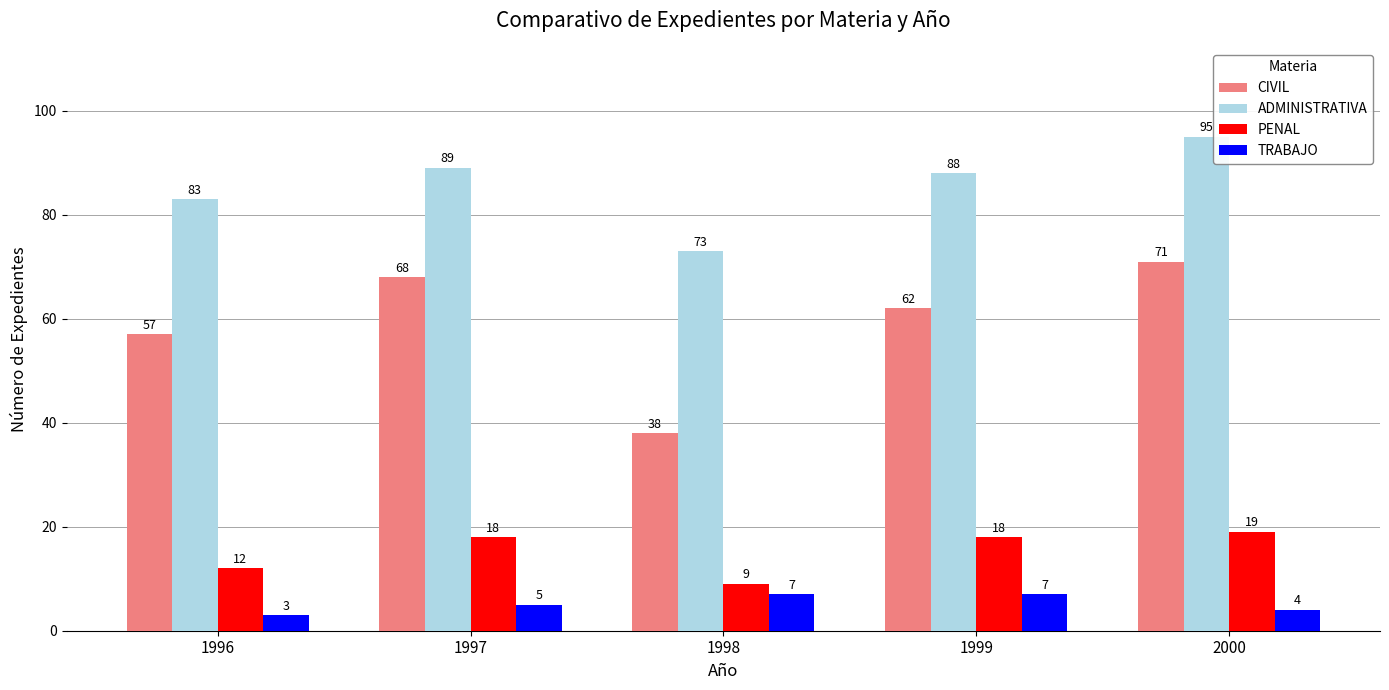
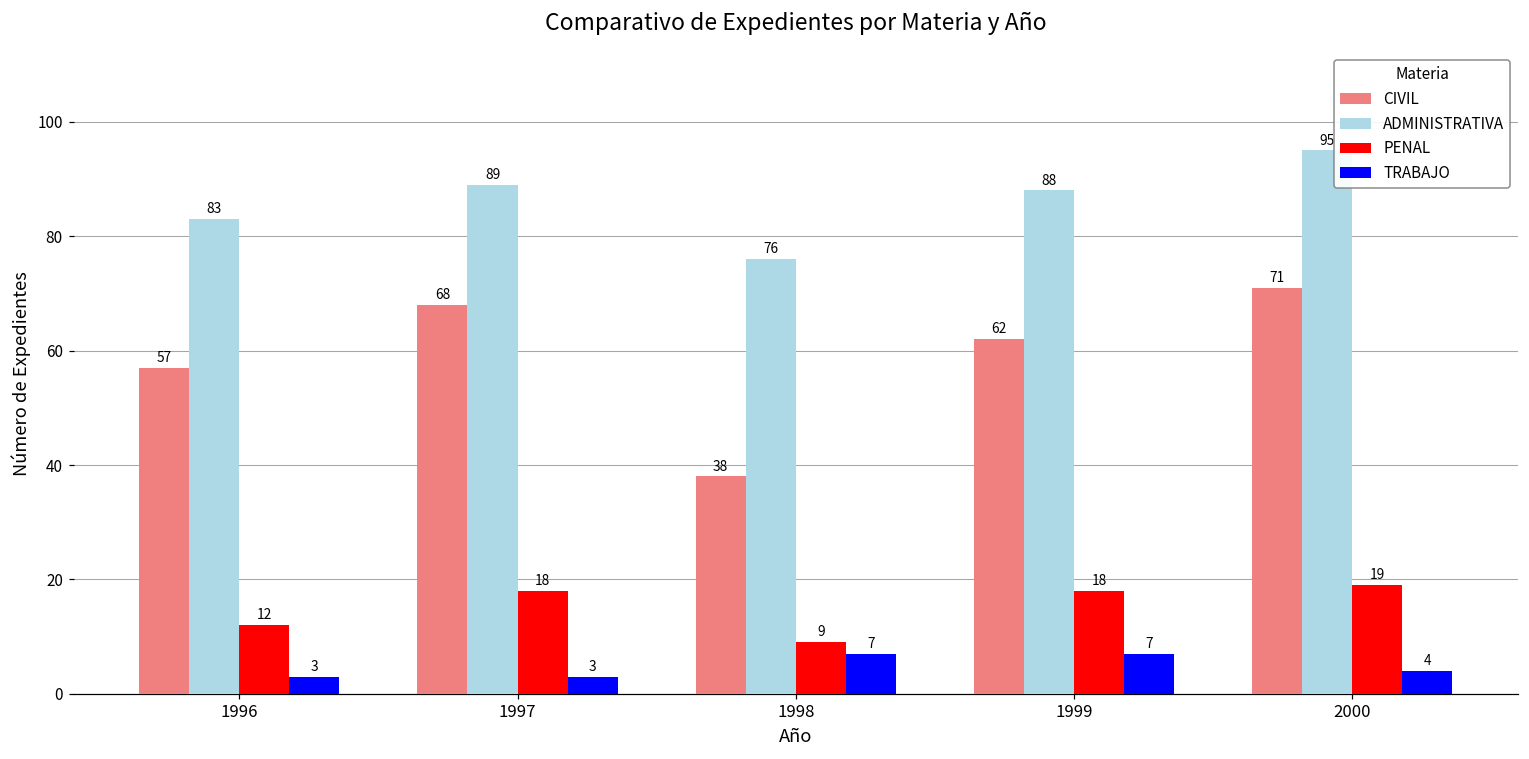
  {
    "CIVIL": {
      "1996": 57,
      "1997": 68,
      "1998": 38,
      "1999": 62,
      "2000": 71
    },
    "ADMINISTRATIVA": {
      "1996": 83,
      "1997": 89,
-     "1998": 73,
+     "1998": 76,
      "1999": 88
    },
    "PENAL": {
      "1996": 12,
      "1997": 18,
      "1998": 9,
      "1999": 18,
      "2000": 19
    },
    "TRABAJO": {
      "1996": 3,
-     "1997": 5,
+     "1997": 3,
      "1998": 7,
      "1999": 7,
      "2000": 4
    }
  }
